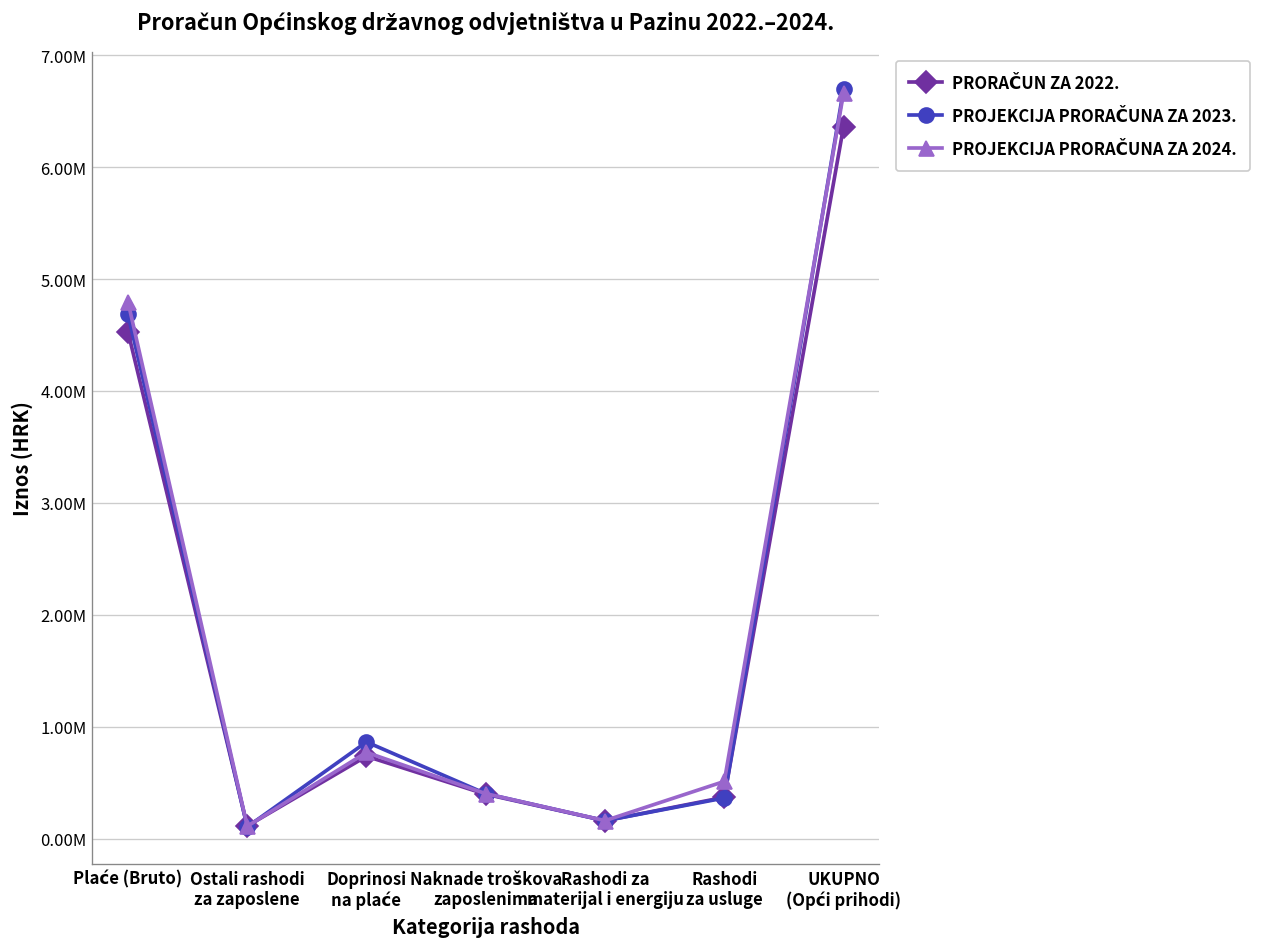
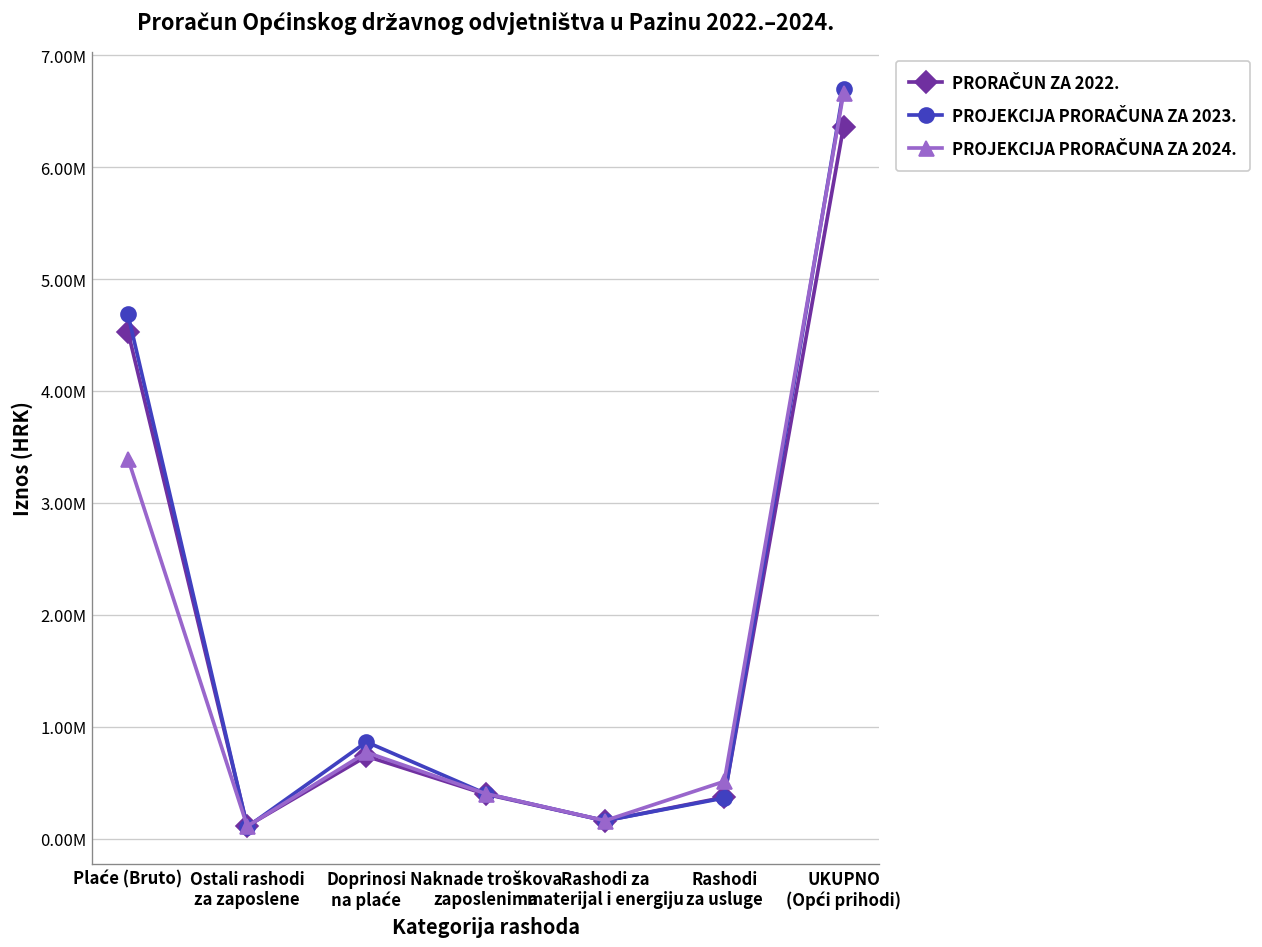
  {
    "PROJEKCIJA PRORAČUNA ZA 2024.": {
-     "Plaće (Bruto)": 4800000,
+     "Plaće (Bruto)": 3400000,
      "Doprinosi na plaće": 800000,
      "Rashodi za usluge": 500000,
      "UKUPNO (Opći prihodi)": 6700000
    }
  }
